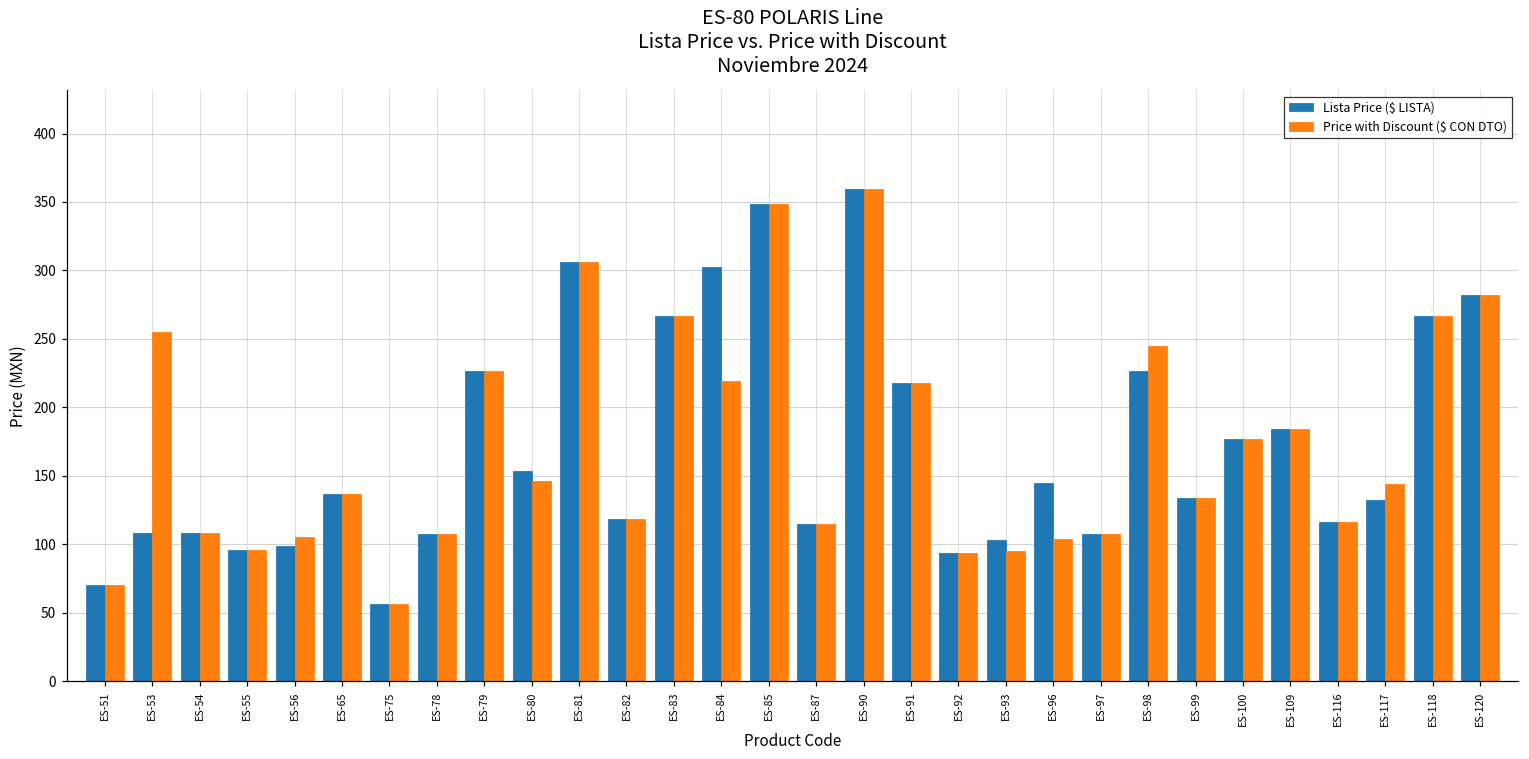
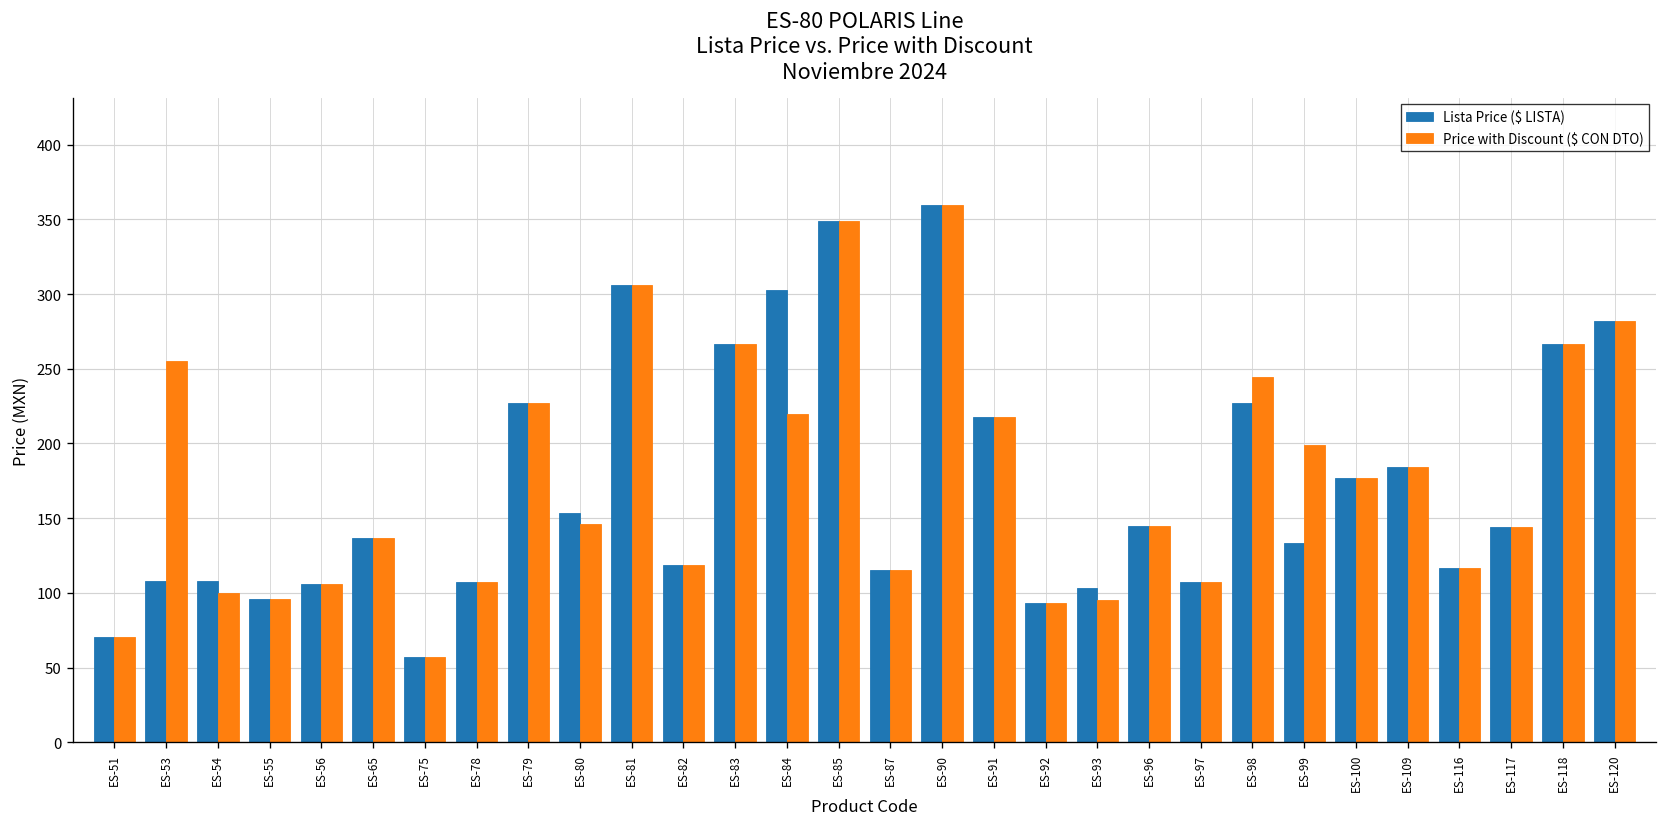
  {
    "Lista Price ($ LISTA)": {
      "ES-51": 70,
      "ES-53": 108,
      "ES-54": 108,
      "ES-55": 96,
-     "ES-56": 99,
+     "ES-56": 106,
      "ES-65": 137,
      "ES-75": 57,
      "ES-78": 107,
      "ES-79": 227,
      "ES-80": 153,
      "ES-81": 306,
      "ES-82": 119,
      "ES-83": 266,
      "ES-84": 303,
      "ES-85": 349,
      "ES-87": 115,
      "ES-90": 360,
      "ES-91": 218,
      "ES-92": 93,
      "ES-93": 103,
      "ES-96": 145,
      "ES-97": 107,
      "ES-98": 227,
      "ES-99": 134,
      "ES-100": 177,
      "ES-109": 184,
      "ES-116": 116,
-     "ES-117": 132,
+     "ES-117": 144,
      "ES-118": 266,
      "ES-120": 282
    },
    "Price with Discount ($ CON DTO)": {
      "ES-51": 70,
      "ES-53": 255,
-     "ES-54": 108,
+     "ES-54": 100,
      "ES-55": 96,
      "ES-56": 106,
      "ES-65": 137,
      "ES-75": 57,
      "ES-78": 107,
      "ES-79": 227,
      "ES-80": 146,
      "ES-81": 306,
      "ES-82": 119,
      "ES-83": 266,
      "ES-84": 220,
      "ES-85": 349,
      "ES-87": 115,
      "ES-90": 360,
      "ES-91": 218,
      "ES-92": 93,
      "ES-93": 95,
-     "ES-96": 104,
+     "ES-96": 145,
      "ES-97": 107,
      "ES-98": 245,
-     "ES-99": 134,
+     "ES-99": 199,
      "ES-100": 177,
      "ES-109": 184,
      "ES-116": 116,
      "ES-117": 144,
      "ES-118": 266,
      "ES-120": 282
    }
  }
